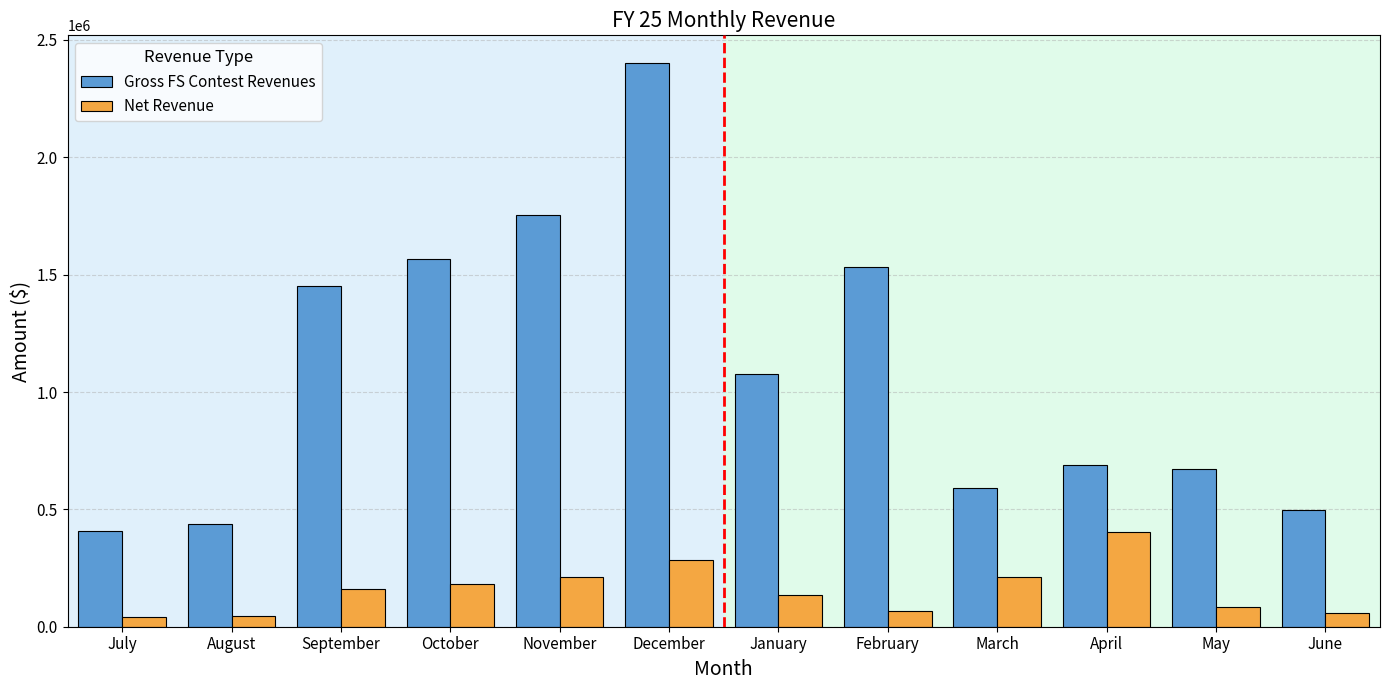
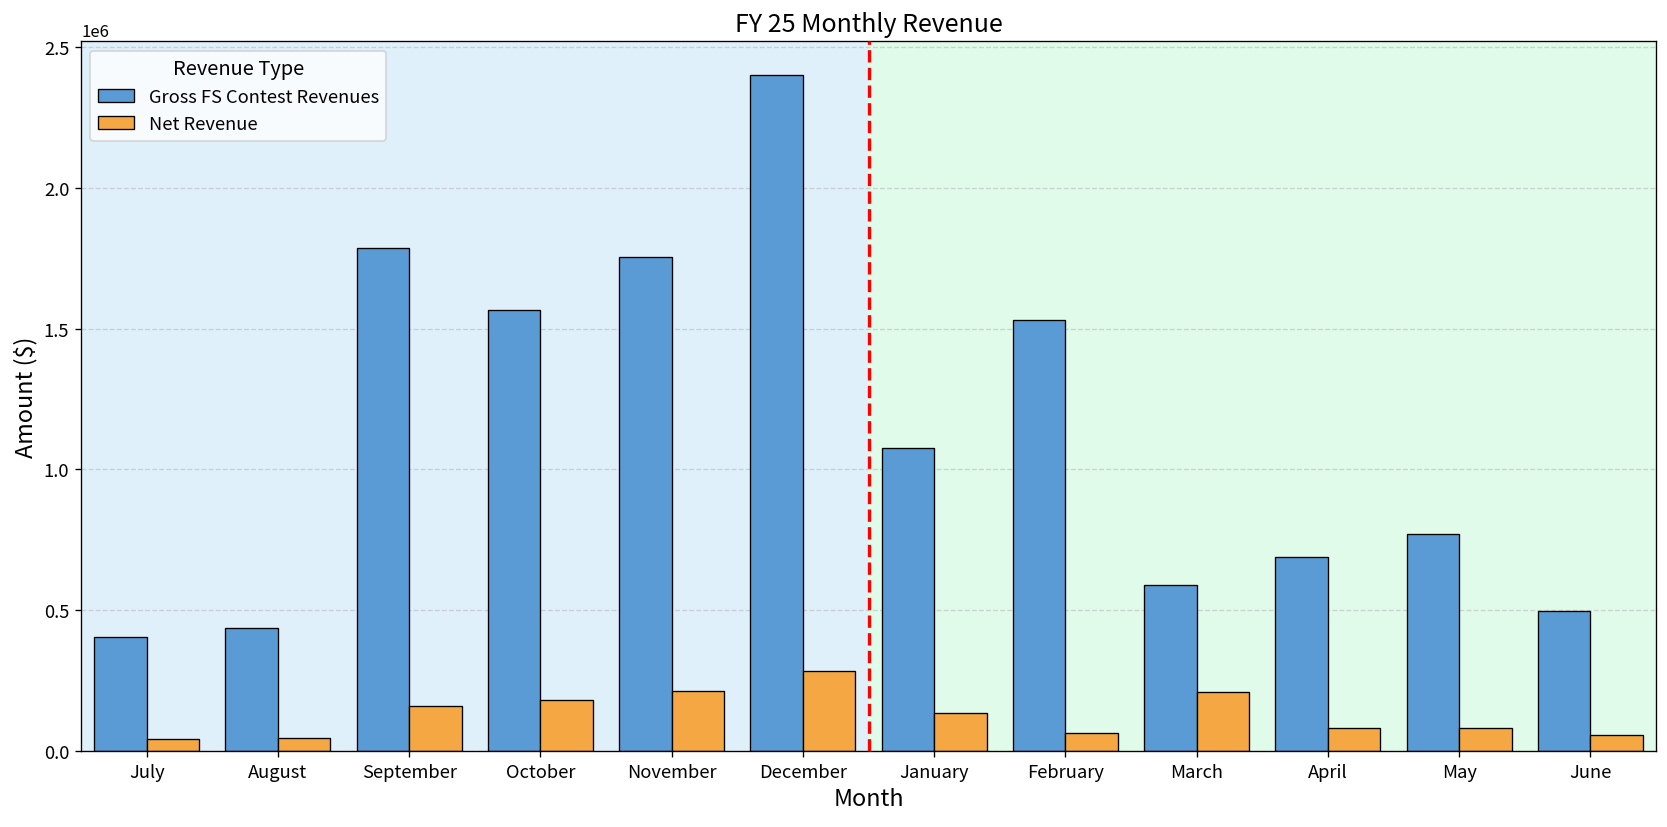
  {
    "Gross FS Contest Revenues": {
      "July": 410000,
      "August": 440000,
-     "September": 1450000,
+     "September": 1790000,
      "October": 1570000,
      "November": 1750000,
      "December": 2400000,
      "January": 1080000,
      "February": 1530000,
      "March": 590000,
      "April": 690000,
-     "May": 670000,
+     "May": 770000,
      "June": 500000
    },
    "Net Revenue": {
      "July": 40000,
      "August": 50000,
      "September": 160000,
      "October": 180000,
      "November": 210000,
      "December": 290000,
      "January": 140000,
      "February": 70000,
      "March": 210000,
-     "April": 410000,
+     "April": 80000,
      "May": 80000,
      "June": 60000
    }
  }
